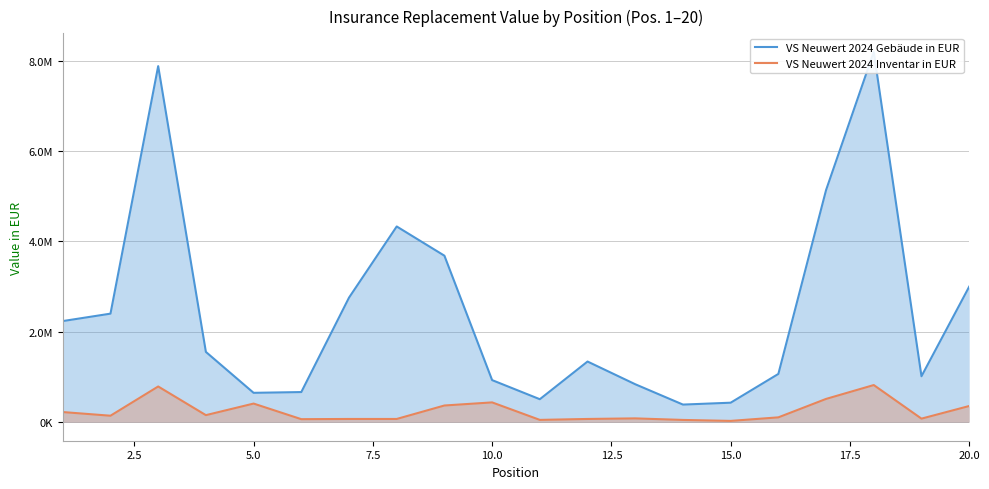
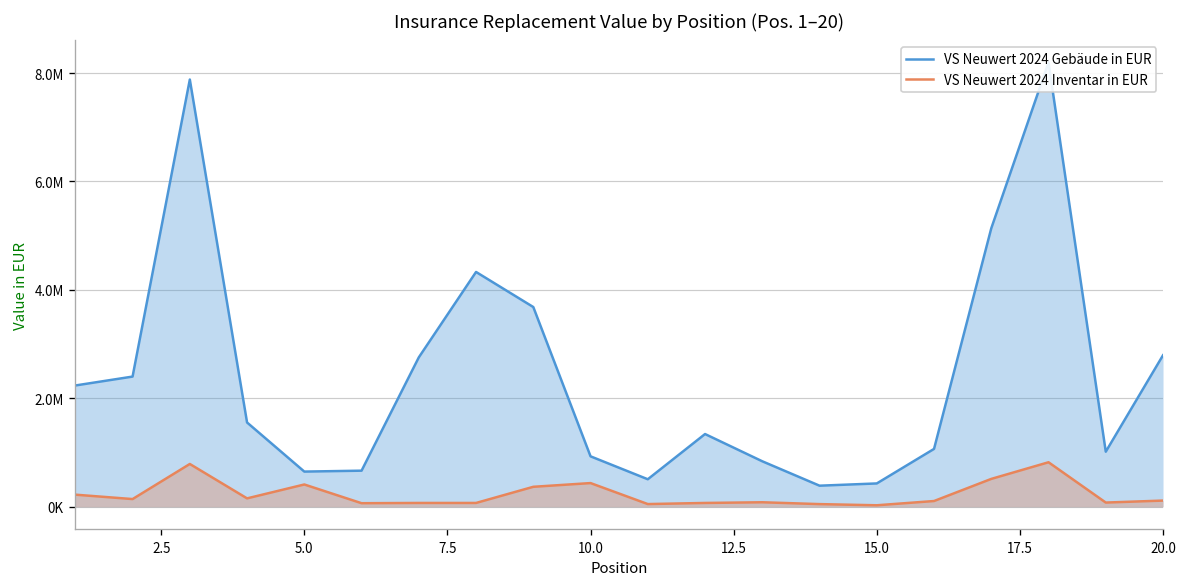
  {
    "VS Neuwert 2024 Gebäude in EUR": {
      "5.0": 700000,
      "10.0": 900000,
      "15.0": 400000,
-     "20.0": 3000000
+     "20.0": 2800000
    },
    "VS Neuwert 2024 Inventar in EUR": {
      "5.0": 400000,
      "10.0": 400000,
      "15.0": 0,
-     "20.0": 400000
+     "20.0": 100000
    }
  }
